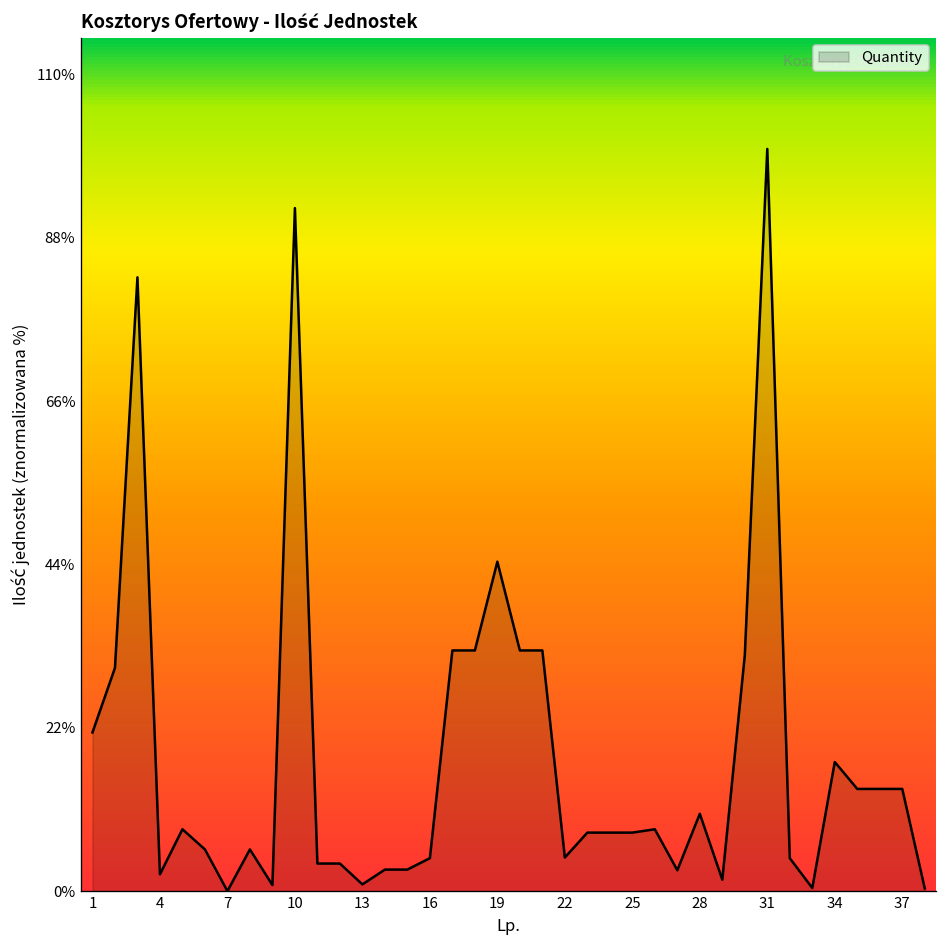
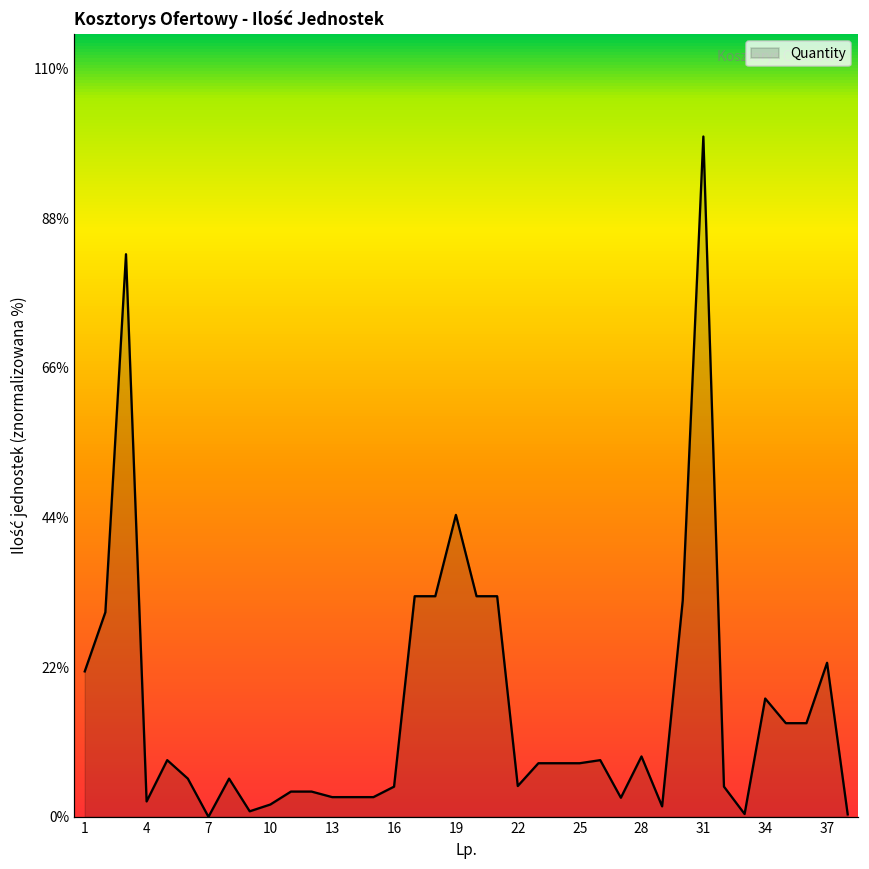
  {
    "1": "21%",
    "4": "2%",
    "7": "0%",
-   "10": "92%",
-   "13": "1%",
+   "10": "2%",
+   "13": "3%",
    "16": "4%",
    "19": "44%",
    "22": "5%",
    "25": "8%",
-   "28": "10%",
+   "28": "9%",
    "31": "100%",
    "34": "17%",
-   "37": "14%"
+   "37": "23%"
  }
